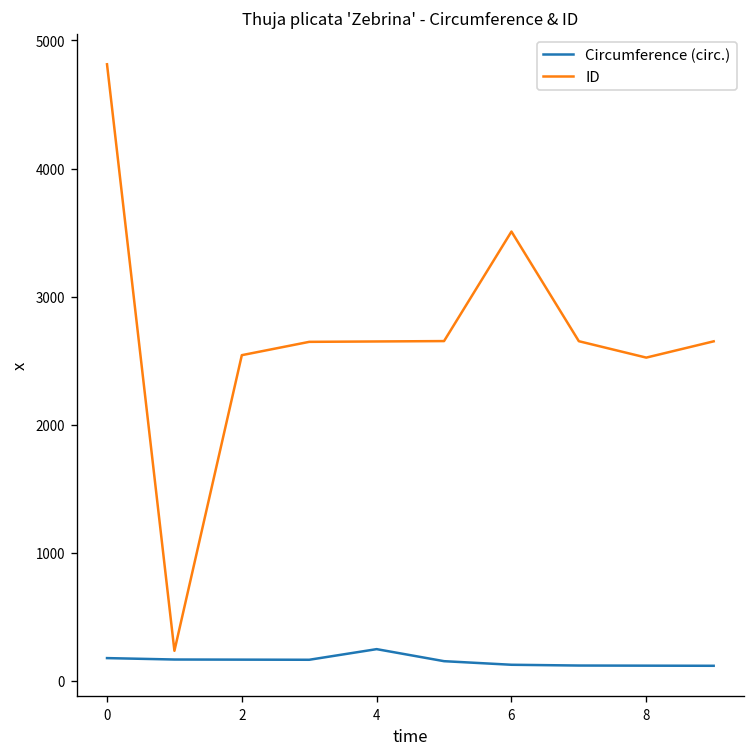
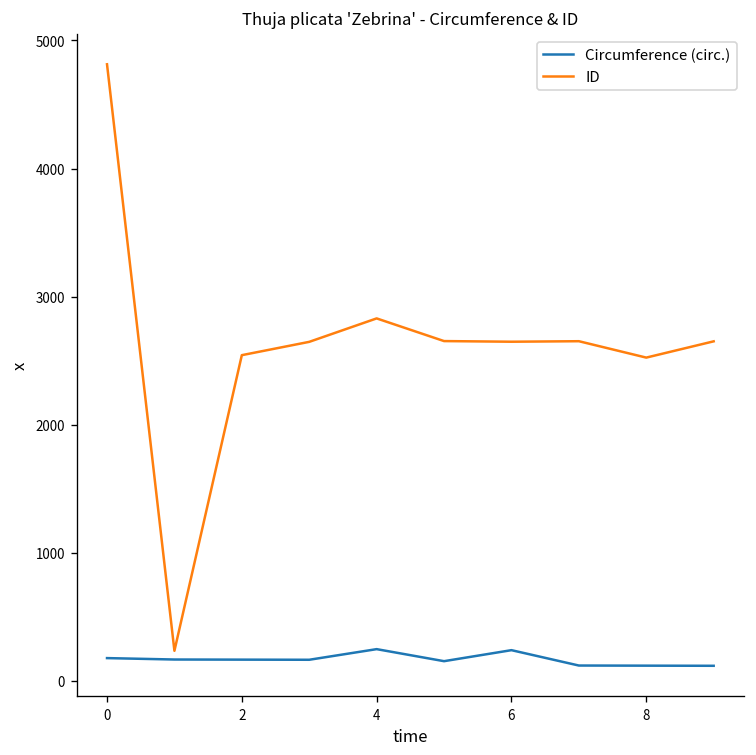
  {
    "Circumference (circ.)": {
      "0": 180,
      "2": 170,
      "4": 250,
-     "6": 130,
+     "6": 240,
      "8": 120
    },
    "ID": {
      "0": 4810,
      "2": 2540,
-     "4": 2650,
-     "6": 3510,
+     "4": 2830,
+     "6": 2650,
      "8": 2520
    }
  }
